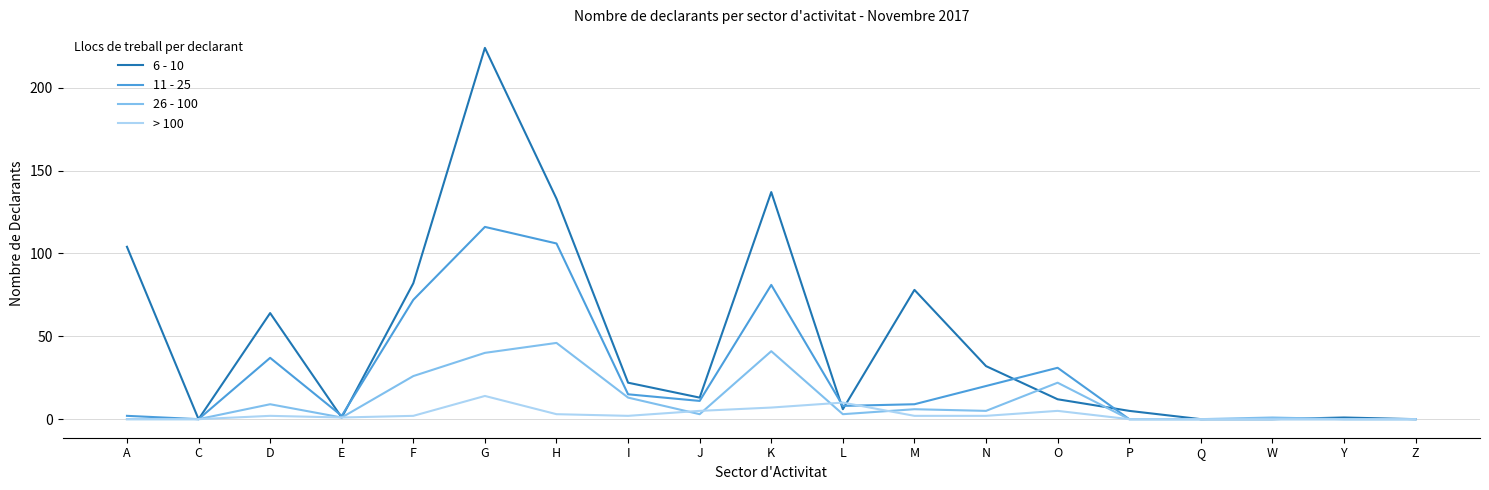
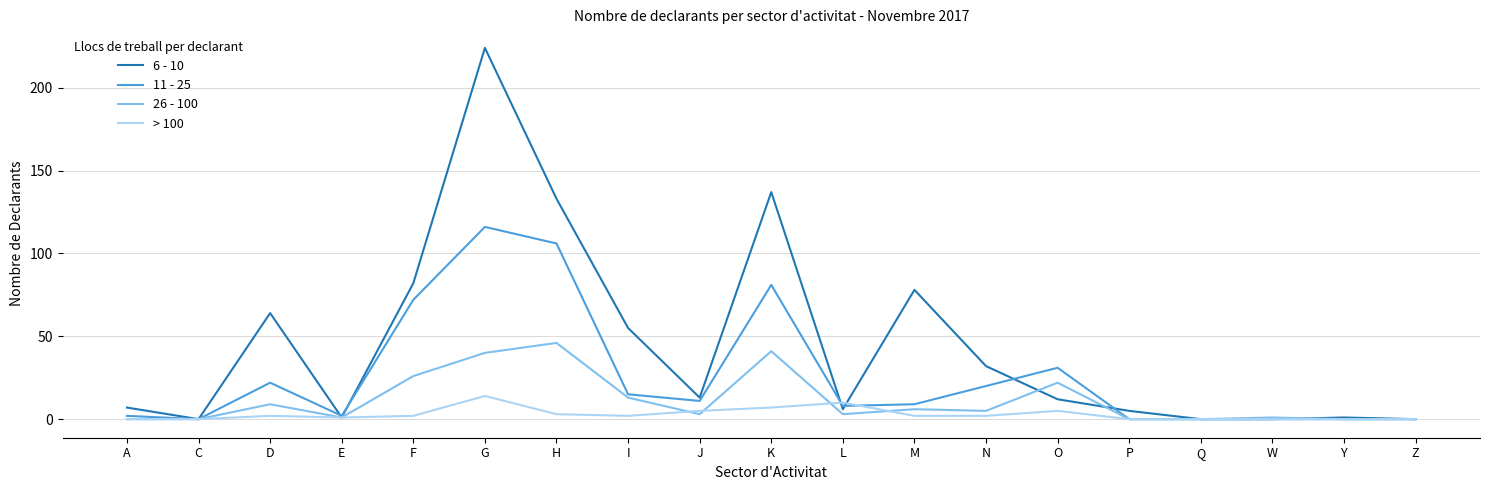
  {
    "6 - 10": {
-     "A": 104,
+     "A": 7,
      "D": 64,
      "F": 82,
      "G": 224,
      "H": 133,
-     "I": 22,
+     "I": 55,
      "J": 13,
      "K": 137,
      "L": 6,
      "M": 78,
      "N": 32,
      "O": 12,
      "P": 5
    },
    "11 - 25": {
      "A": 2,
-     "D": 37,
+     "D": 22,
      "F": 72,
      "G": 116,
      "H": 106,
      "I": 15,
      "J": 11,
      "K": 81,
      "L": 8,
      "M": 9,
      "N": 20,
      "O": 31
    }
  }
